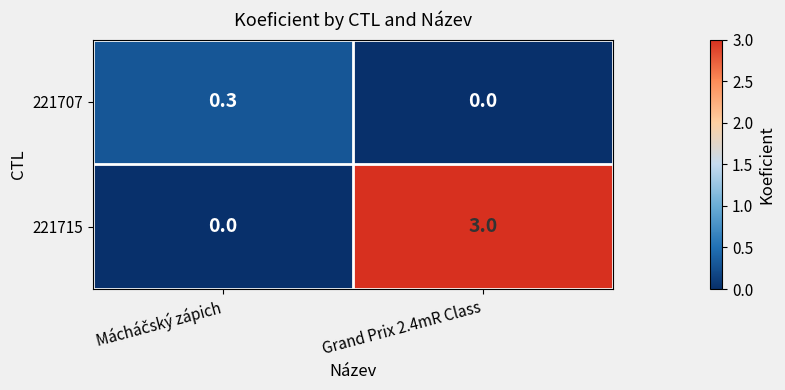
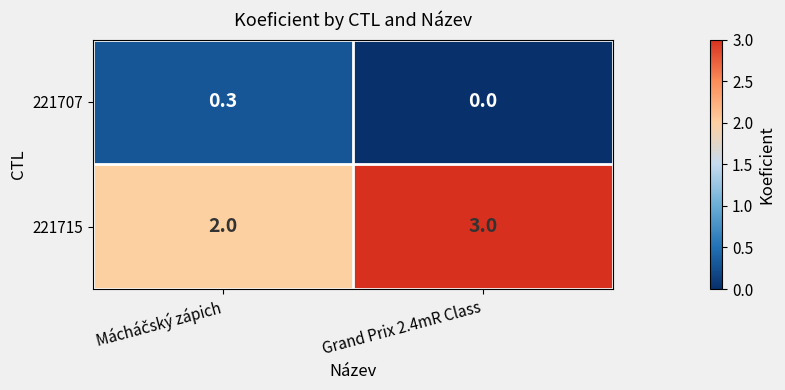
  {
    "221707": {
      "Mácháčský zápich": 0.3,
      "Grand Prix 2.4mR Class": 0.0
    },
    "221715": {
-     "Mácháčský zápich": 0.0,
+     "Mácháčský zápich": 2.0,
      "Grand Prix 2.4mR Class": 3.0
    }
  }
